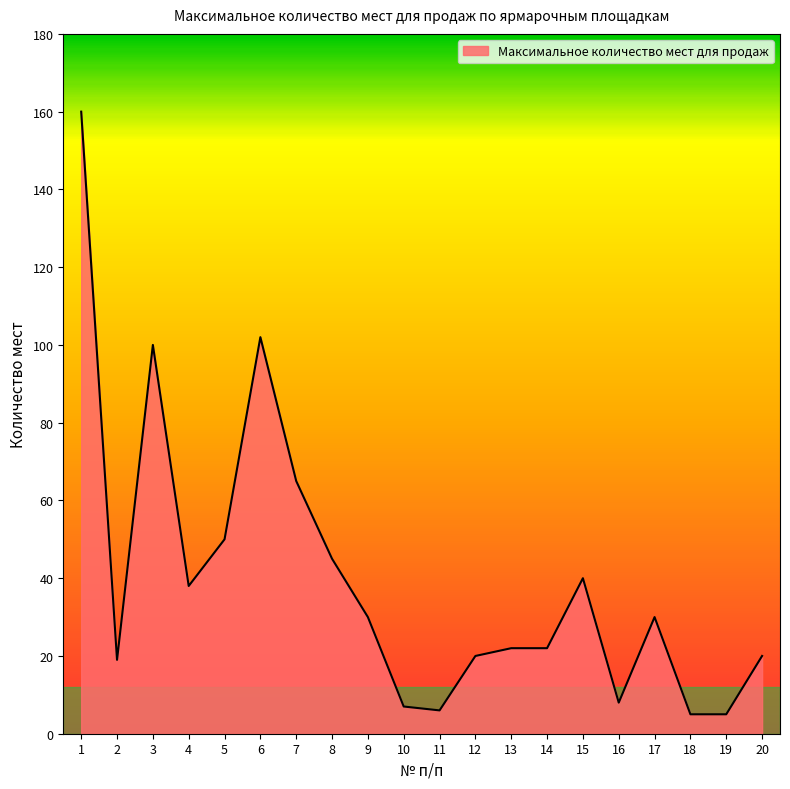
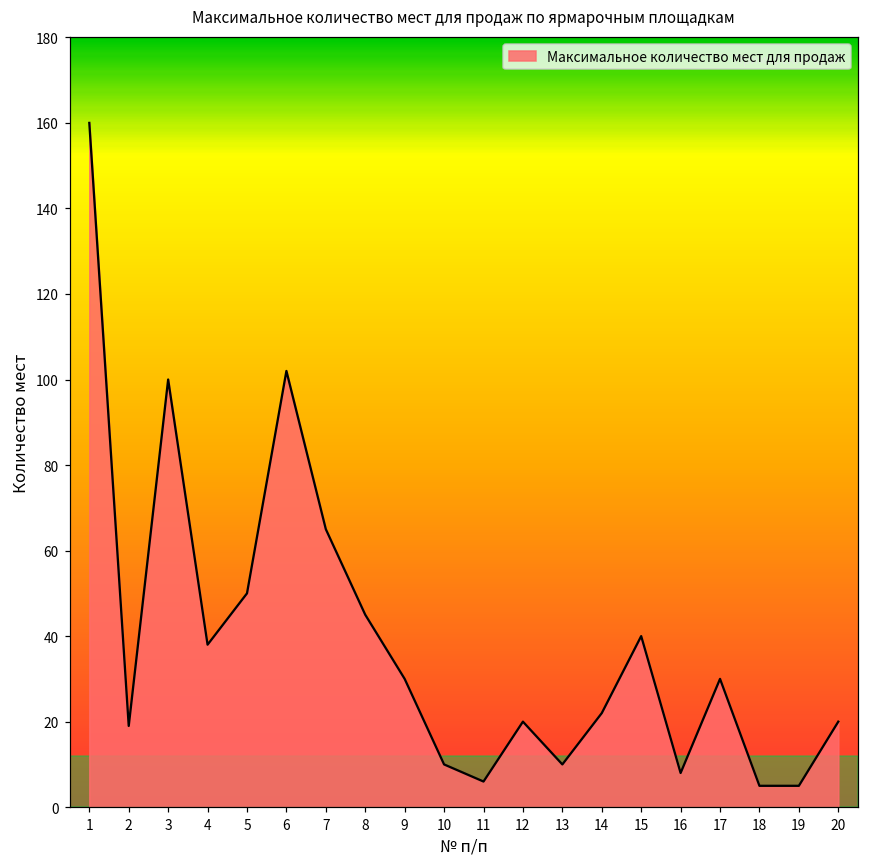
  {
    "1": 160,
    "2": 19,
    "3": 100,
    "4": 38,
    "5": 50,
    "6": 102,
    "7": 65,
    "8": 45,
    "9": 30,
-   "10": 7,
+   "10": 10,
    "11": 6,
    "12": 20,
-   "13": 22,
+   "13": 10,
    "14": 22,
    "15": 40,
    "16": 8,
    "17": 30,
    "18": 5,
    "19": 5,
    "20": 20
  }
